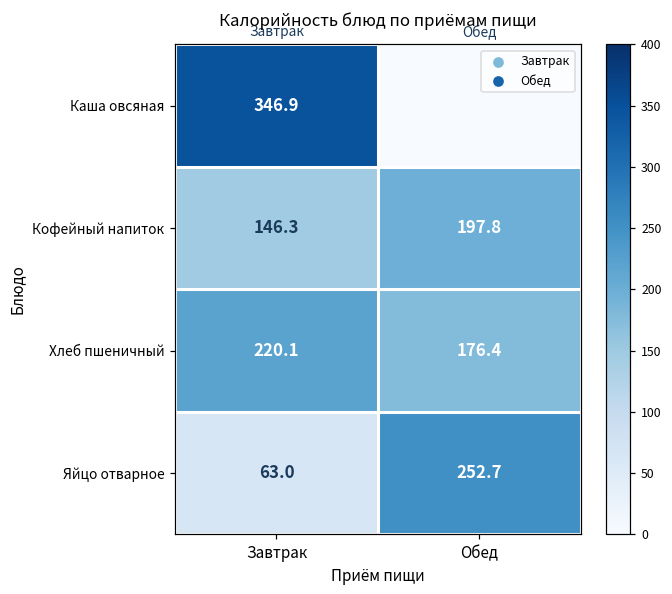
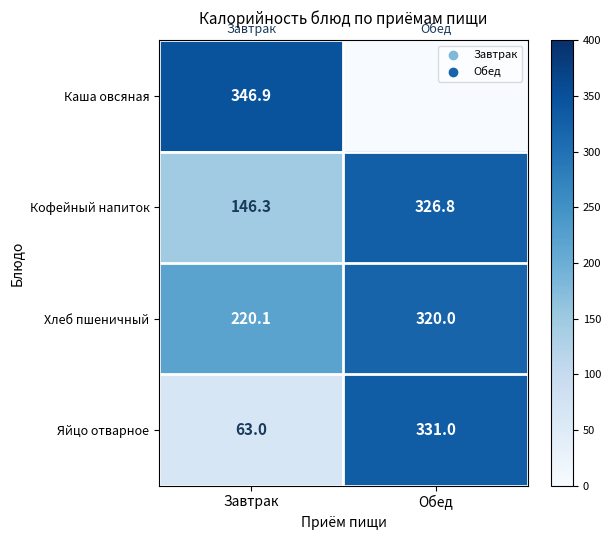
  {
    "Каша овсяная": {
      "Завтрак": 346.9
    },
    "Кофейный напиток": {
      "Завтрак": 146.3,
-     "Обед": 197.8
+     "Обед": 326.8
    },
    "Хлеб пшеничный": {
      "Завтрак": 220.1,
-     "Обед": 176.4
+     "Обед": 320.0
    },
    "Яйцо отварное": {
      "Завтрак": 63.0,
-     "Обед": 252.7
+     "Обед": 331.0
    }
  }
